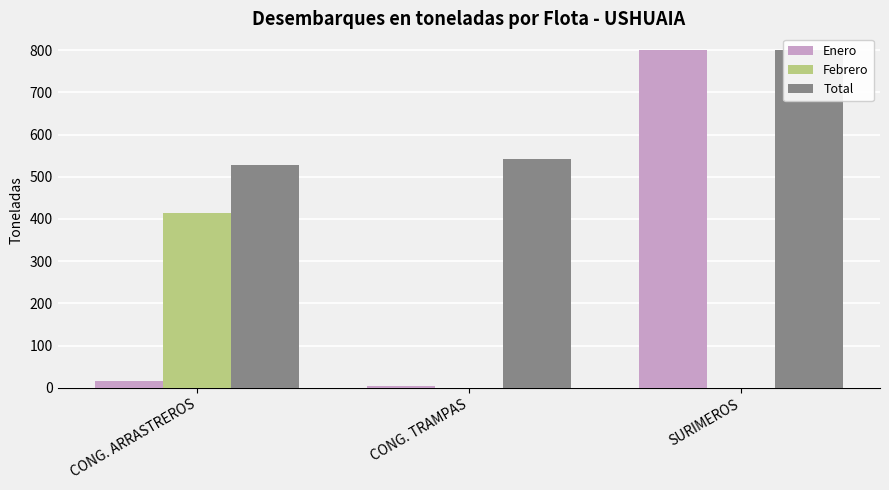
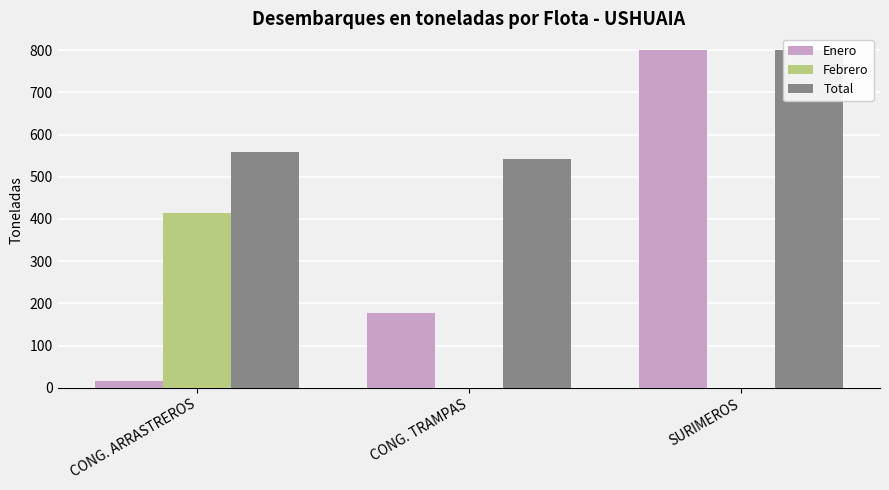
  {
    "Enero": {
      "CONG. ARRASTREROS": 20,
-     "CONG. TRAMPAS": 0,
+     "CONG. TRAMPAS": 180,
      "SURIMEROS": 800
    },
    "Febrero": {
      "CONG. ARRASTREROS": 410,
      "CONG. TRAMPAS": 0,
      "SURIMEROS": 0
    },
    "Total": {
-     "CONG. ARRASTREROS": 530,
+     "CONG. ARRASTREROS": 560,
      "CONG. TRAMPAS": 540
    }
  }
